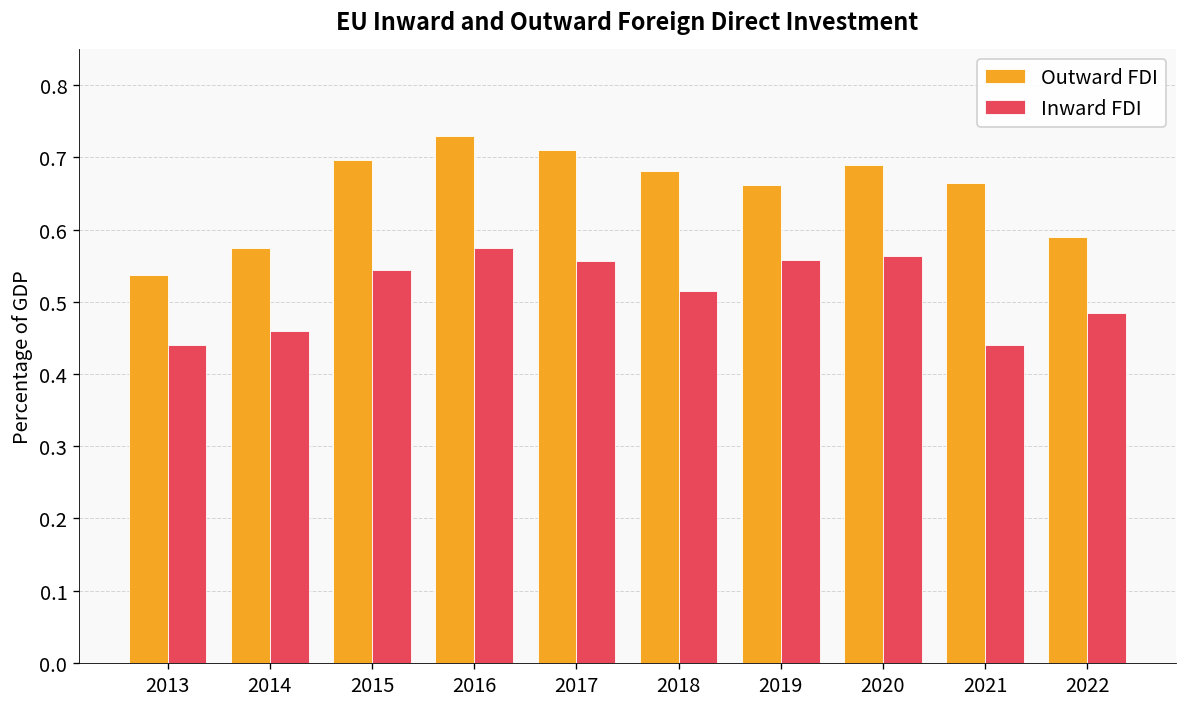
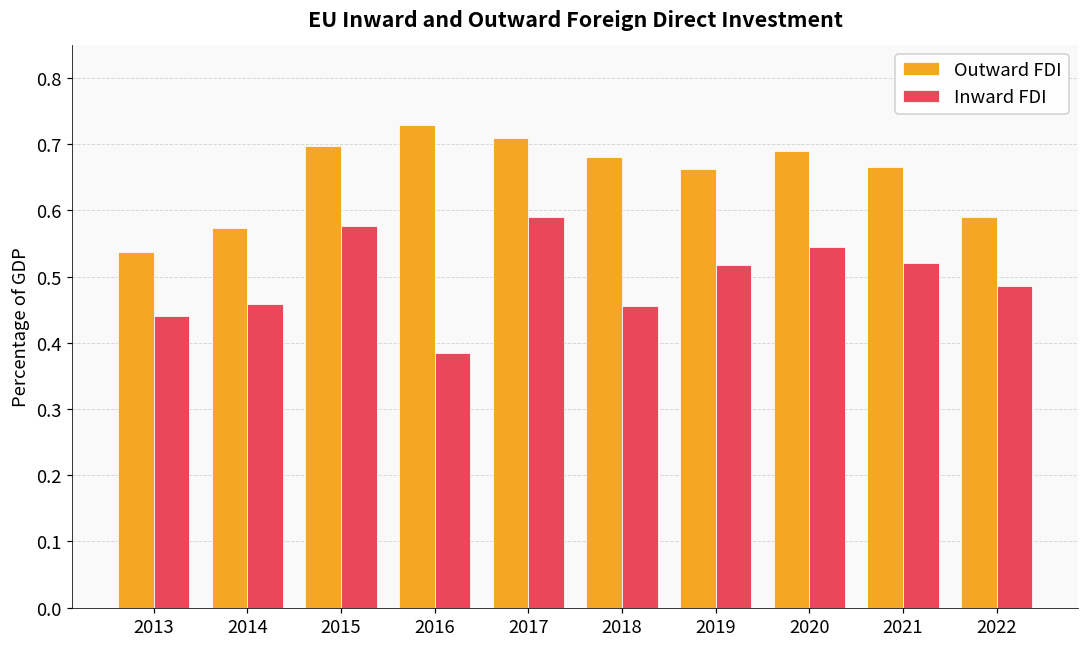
  {
    "Outward FDI": {
      "2013": 0.54,
      "2014": 0.57,
      "2015": 0.70,
      "2016": 0.73,
      "2017": 0.71,
      "2018": 0.68,
      "2019": 0.66,
      "2020": 0.69,
      "2021": 0.67,
      "2022": 0.59
    },
    "Inward FDI": {
      "2013": 0.44,
      "2014": 0.46,
-     "2015": 0.54,
-     "2016": 0.57,
-     "2017": 0.56,
-     "2018": 0.52,
-     "2019": 0.56,
-     "2020": 0.56,
-     "2021": 0.44,
+     "2015": 0.58,
+     "2016": 0.38,
+     "2017": 0.59,
+     "2018": 0.46,
+     "2019": 0.52,
+     "2020": 0.54,
+     "2021": 0.52,
      "2022": 0.49
    }
  }
